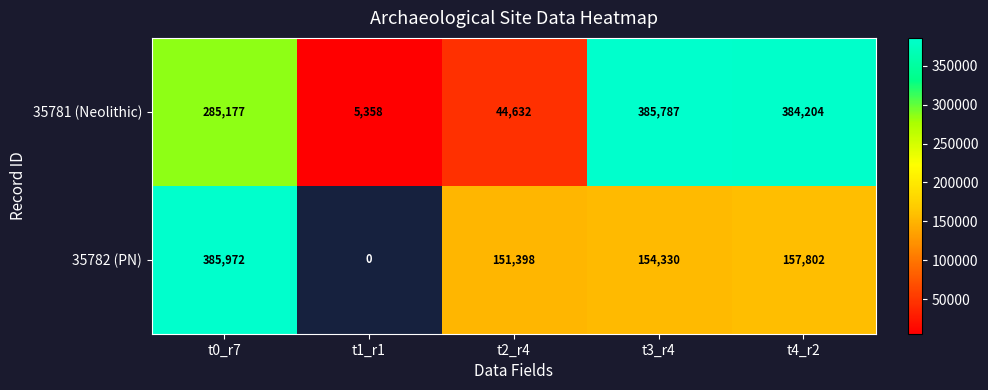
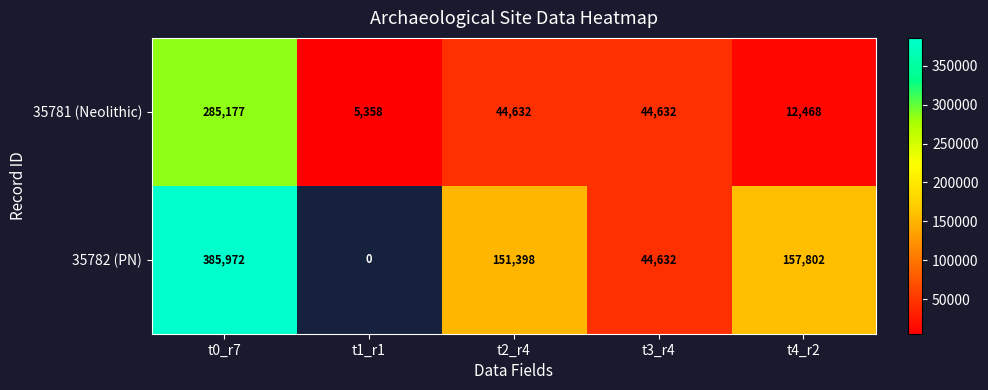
  {
    "35781 (Neolithic)": {
      "t0_r7": "285,177",
      "t1_r1": "5,358",
      "t2_r4": "44,632",
-     "t3_r4": "385,787",
-     "t4_r2": "384,204"
+     "t3_r4": "44,632",
+     "t4_r2": "12,468"
    },
    "35782 (PN)": {
      "t0_r7": "385,972",
      "t2_r4": "151,398",
-     "t3_r4": "154,330",
+     "t3_r4": "44,632",
      "t4_r2": "157,802"
    }
  }
